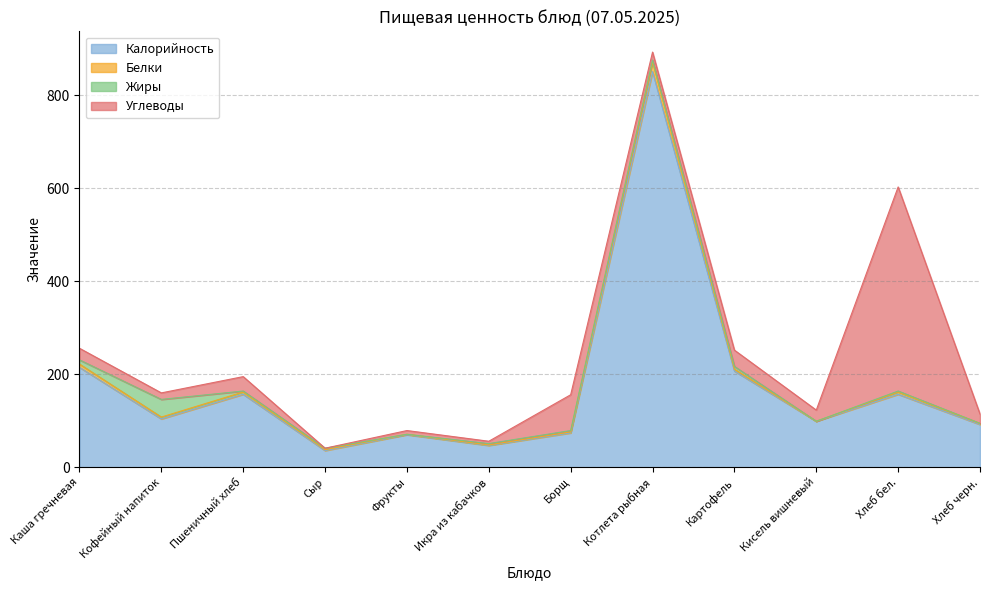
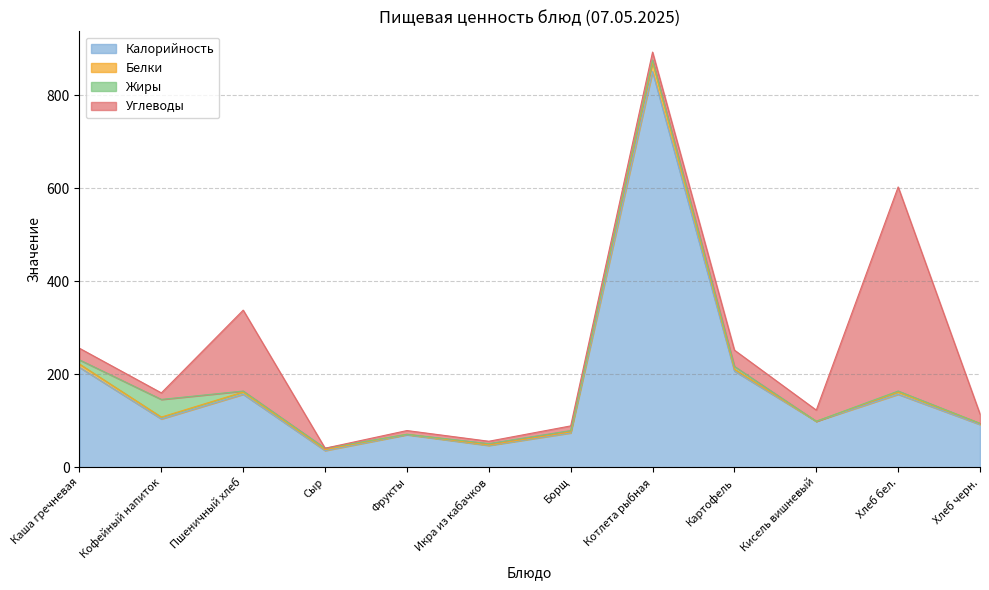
  {
    "Калорийность": {
      "Каша гречневая": 220,
      "Котлета рыбная": 850
    },
    "Белки": {
      "Каша гречневая": 10
    },
    "Жиры": {
      "Каша гречневая": 10,
      "Кофейный напиток": 40,
      "Картофель": 10
    },
    "Углеводы": {
      "Каша гречневая": 30,
      "Кофейный напиток": 10,
-     "Пшеничный хлеб": 30,
+     "Пшеничный хлеб": 170,
      "Фрукты": 10,
-     "Борщ": 80,
+     "Борщ": 10,
      "Котлета рыбная": 20,
      "Картофель": 40,
      "Кисель вишневый": 20,
      "Хлеб бел.": 440,
      "Хлеб черн.": 20
    }
  }
